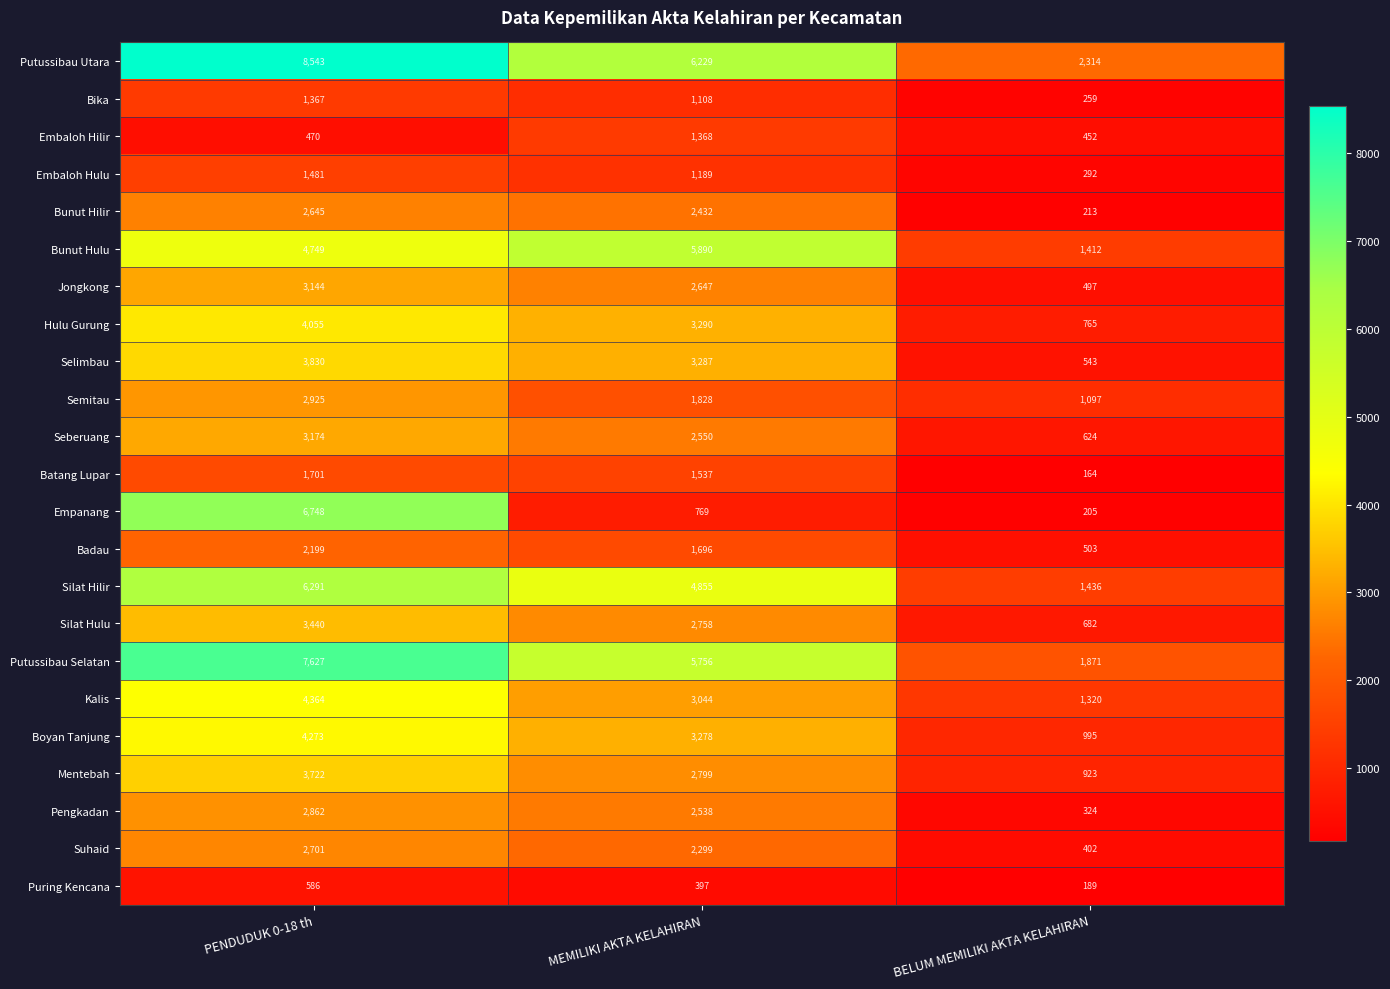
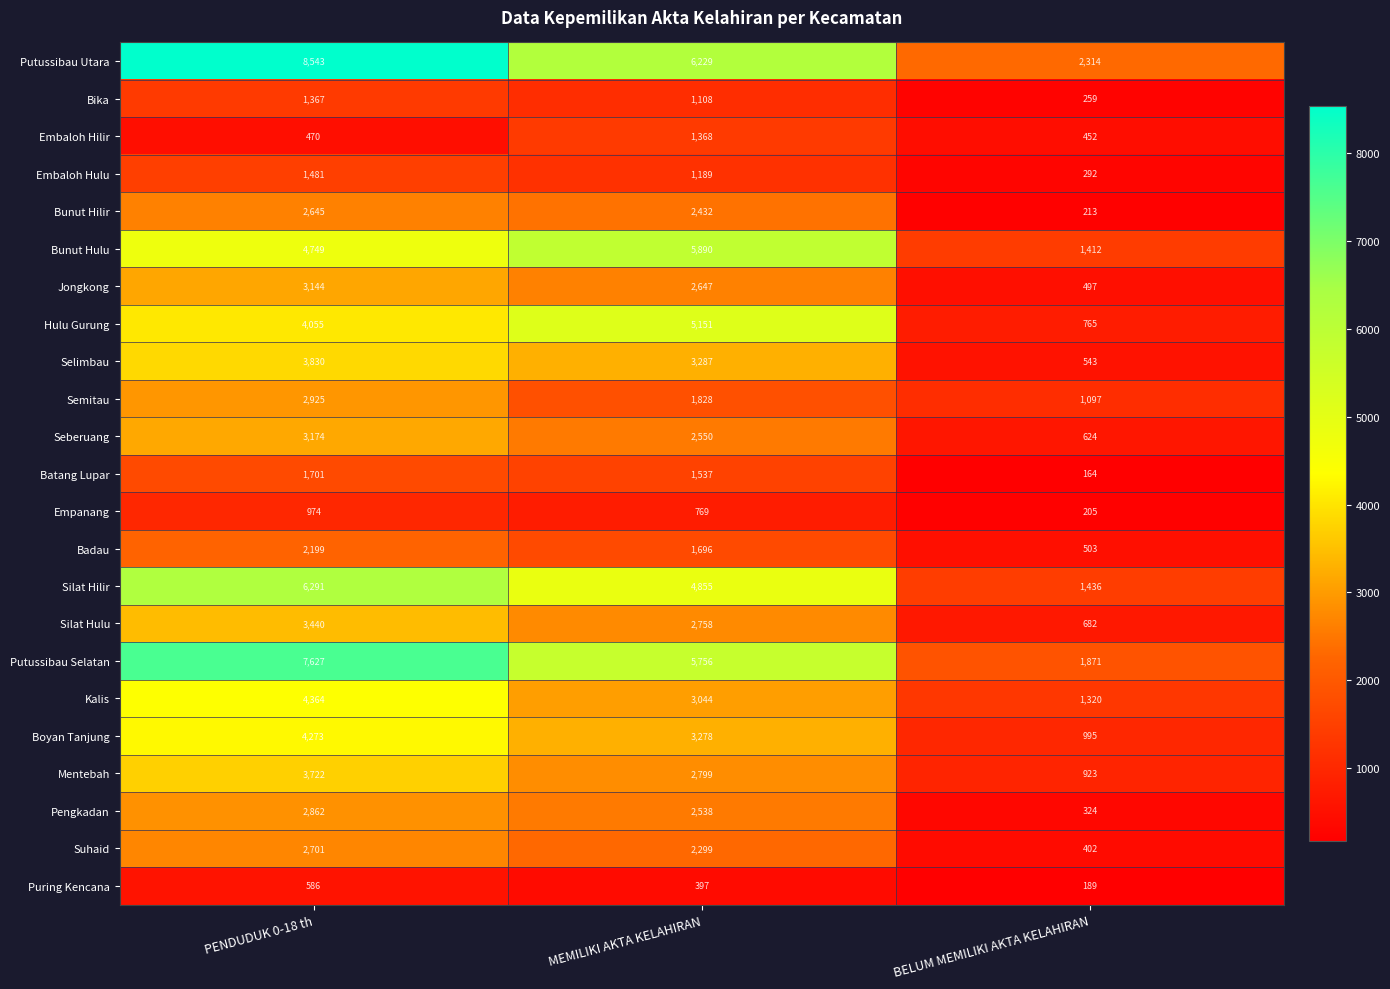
  {
    "Putussibau Utara": {
      "PENDUDUK 0-18 th": "8,543",
      "MEMILIKI AKTA KELAHIRAN": "6,229",
      "BELUM MEMILIKI AKTA KELAHIRAN": "2,314"
    },
    "Bika": {
      "PENDUDUK 0-18 th": "1,367",
      "MEMILIKI AKTA KELAHIRAN": "1,108",
      "BELUM MEMILIKI AKTA KELAHIRAN": "259"
    },
    "Embaloh Hilir": {
      "PENDUDUK 0-18 th": "470",
      "MEMILIKI AKTA KELAHIRAN": "1,368",
      "BELUM MEMILIKI AKTA KELAHIRAN": "452"
    },
    "Embaloh Hulu": {
      "PENDUDUK 0-18 th": "1,481",
      "MEMILIKI AKTA KELAHIRAN": "1,189",
      "BELUM MEMILIKI AKTA KELAHIRAN": "292"
    },
    "Bunut Hilir": {
      "PENDUDUK 0-18 th": "2,645",
      "MEMILIKI AKTA KELAHIRAN": "2,432",
      "BELUM MEMILIKI AKTA KELAHIRAN": "213"
    },
    "Bunut Hulu": {
      "PENDUDUK 0-18 th": "4,749",
      "MEMILIKI AKTA KELAHIRAN": "5,890",
      "BELUM MEMILIKI AKTA KELAHIRAN": "1,412"
    },
    "Jongkong": {
      "PENDUDUK 0-18 th": "3,144",
      "MEMILIKI AKTA KELAHIRAN": "2,647",
      "BELUM MEMILIKI AKTA KELAHIRAN": "497"
    },
    "Hulu Gurung": {
      "PENDUDUK 0-18 th": "4,055",
-     "MEMILIKI AKTA KELAHIRAN": "3,290",
+     "MEMILIKI AKTA KELAHIRAN": "5,151",
      "BELUM MEMILIKI AKTA KELAHIRAN": "765"
    },
    "Selimbau": {
      "PENDUDUK 0-18 th": "3,830",
      "MEMILIKI AKTA KELAHIRAN": "3,287",
      "BELUM MEMILIKI AKTA KELAHIRAN": "543"
    },
    "Semitau": {
      "PENDUDUK 0-18 th": "2,925",
      "MEMILIKI AKTA KELAHIRAN": "1,828",
      "BELUM MEMILIKI AKTA KELAHIRAN": "1,097"
    },
    "Seberuang": {
      "PENDUDUK 0-18 th": "3,174",
      "MEMILIKI AKTA KELAHIRAN": "2,550",
      "BELUM MEMILIKI AKTA KELAHIRAN": "624"
    },
    "Batang Lupar": {
      "PENDUDUK 0-18 th": "1,701",
      "MEMILIKI AKTA KELAHIRAN": "1,537",
      "BELUM MEMILIKI AKTA KELAHIRAN": "164"
    },
    "Empanang": {
-     "PENDUDUK 0-18 th": "6,748",
+     "PENDUDUK 0-18 th": "974",
      "MEMILIKI AKTA KELAHIRAN": "769",
      "BELUM MEMILIKI AKTA KELAHIRAN": "205"
    },
    "Badau": {
      "PENDUDUK 0-18 th": "2,199",
      "MEMILIKI AKTA KELAHIRAN": "1,696",
      "BELUM MEMILIKI AKTA KELAHIRAN": "503"
    },
    "Silat Hilir": {
      "PENDUDUK 0-18 th": "6,291",
      "MEMILIKI AKTA KELAHIRAN": "4,855",
      "BELUM MEMILIKI AKTA KELAHIRAN": "1,436"
    },
    "Silat Hulu": {
      "PENDUDUK 0-18 th": "3,440",
      "MEMILIKI AKTA KELAHIRAN": "2,758",
      "BELUM MEMILIKI AKTA KELAHIRAN": "682"
    },
    "Putussibau Selatan": {
      "PENDUDUK 0-18 th": "7,627",
      "MEMILIKI AKTA KELAHIRAN": "5,756",
      "BELUM MEMILIKI AKTA KELAHIRAN": "1,871"
    },
    "Kalis": {
      "PENDUDUK 0-18 th": "4,364",
      "MEMILIKI AKTA KELAHIRAN": "3,044",
      "BELUM MEMILIKI AKTA KELAHIRAN": "1,320"
    },
    "Boyan Tanjung": {
      "PENDUDUK 0-18 th": "4,273",
      "MEMILIKI AKTA KELAHIRAN": "3,278",
      "BELUM MEMILIKI AKTA KELAHIRAN": "995"
    },
    "Mentebah": {
      "PENDUDUK 0-18 th": "3,722",
      "MEMILIKI AKTA KELAHIRAN": "2,799",
      "BELUM MEMILIKI AKTA KELAHIRAN": "923"
    },
    "Pengkadan": {
      "PENDUDUK 0-18 th": "2,862",
      "MEMILIKI AKTA KELAHIRAN": "2,538",
      "BELUM MEMILIKI AKTA KELAHIRAN": "324"
    },
    "Suhaid": {
      "PENDUDUK 0-18 th": "2,701",
      "MEMILIKI AKTA KELAHIRAN": "2,299",
      "BELUM MEMILIKI AKTA KELAHIRAN": "402"
    },
    "Puring Kencana": {
      "PENDUDUK 0-18 th": "586",
      "MEMILIKI AKTA KELAHIRAN": "397",
      "BELUM MEMILIKI AKTA KELAHIRAN": "189"
    }
  }
